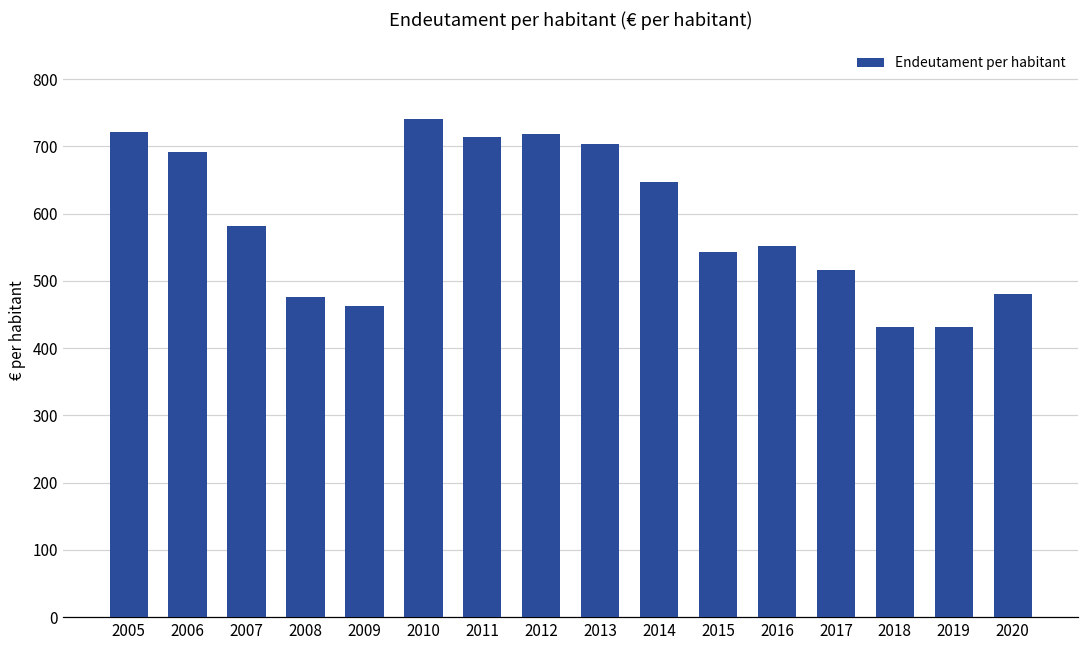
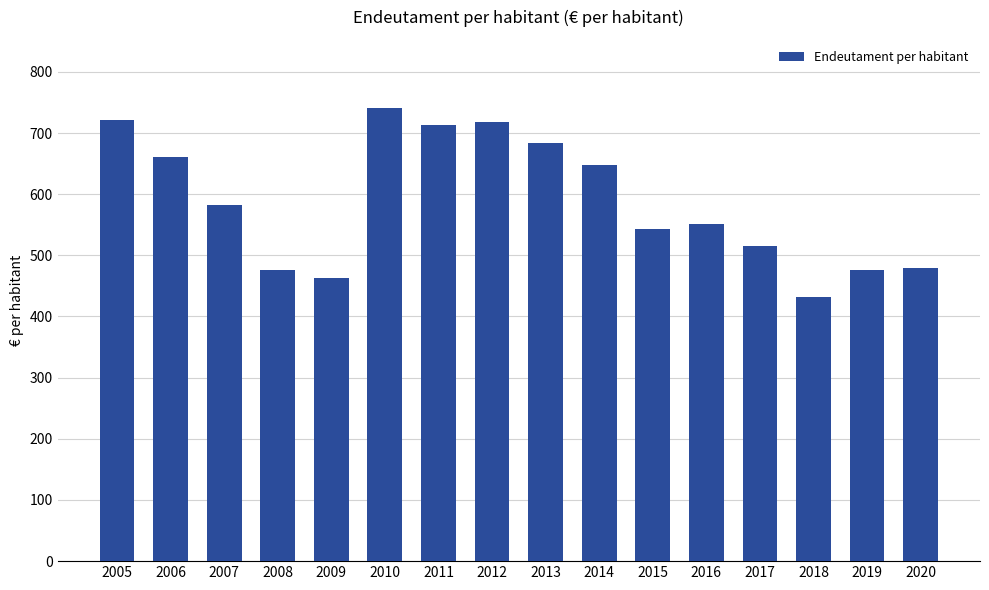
  {
    "2005": 720,
-   "2006": 690,
+   "2006": 660,
    "2007": 580,
    "2008": 480,
    "2009": 460,
    "2010": 740,
    "2011": 710,
    "2012": 720,
-   "2013": 700,
+   "2013": 680,
    "2014": 650,
    "2015": 540,
    "2016": 550,
    "2017": 520,
    "2018": 430,
-   "2019": 430,
+   "2019": 480,
    "2020": 480
  }
